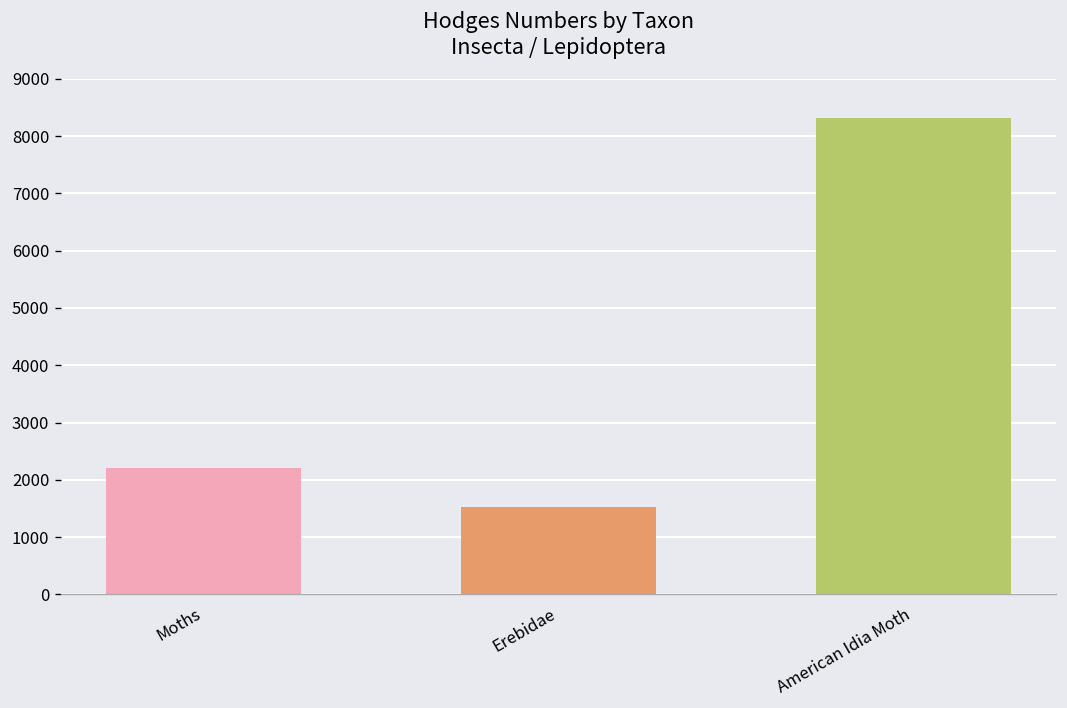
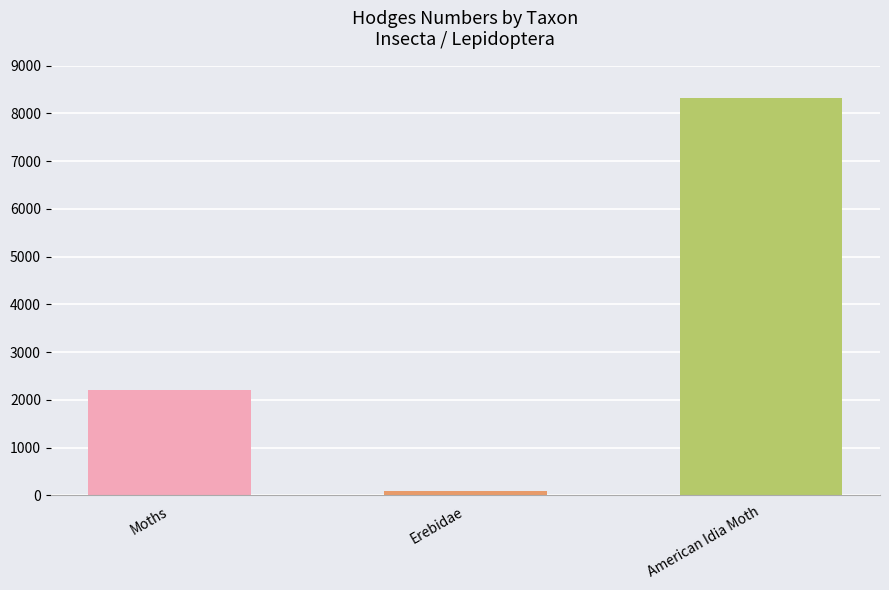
  {
    "Moths": 2200,
-   "Erebidae": 1500,
+   "Erebidae": 100,
    "American Idia Moth": 8300
  }
